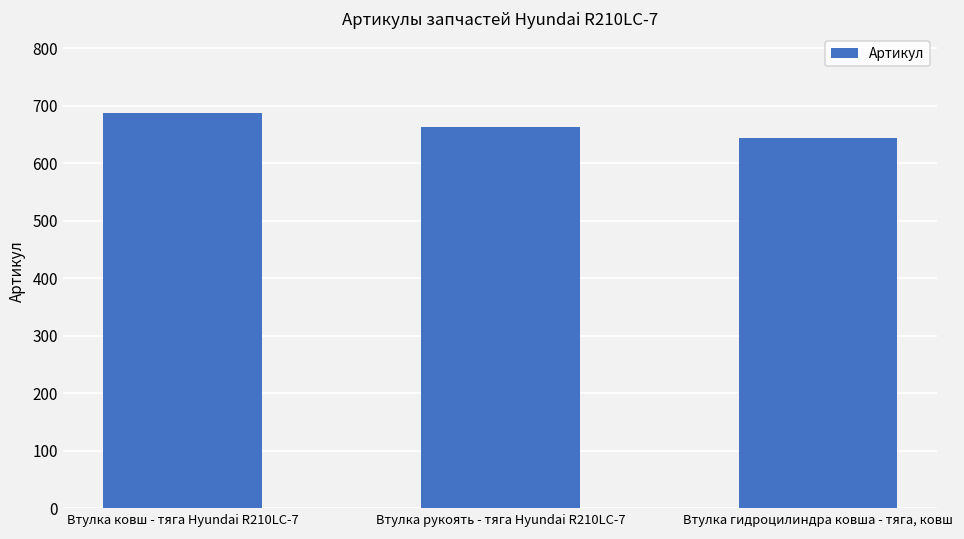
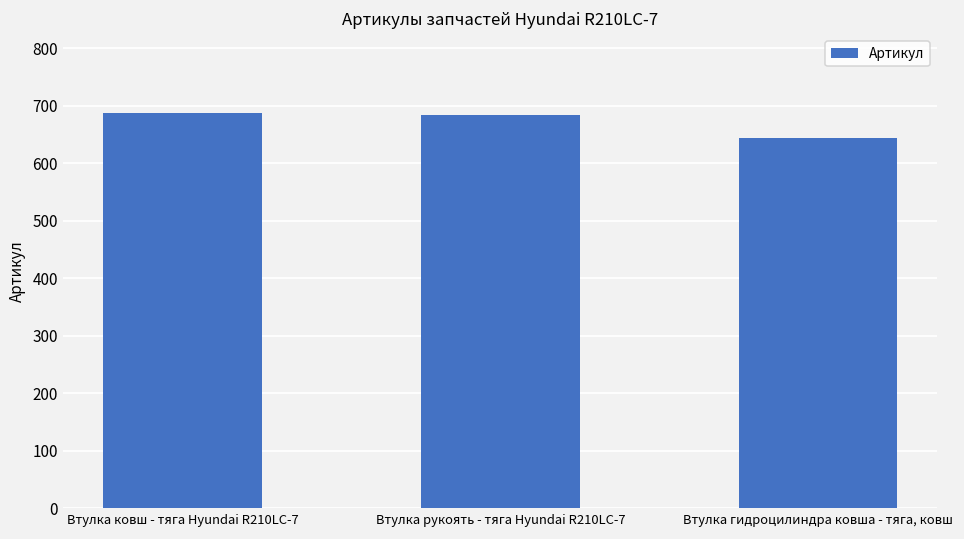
  {
    "Втулка ковш - тяга Hyundai R210LC-7": 690,
-   "Втулка рукоять - тяга Hyundai R210LC-7": 660,
+   "Втулка рукоять - тяга Hyundai R210LC-7": 690,
    "Втулка гидроцилиндра ковша - тяга, ковш": 650
  }
